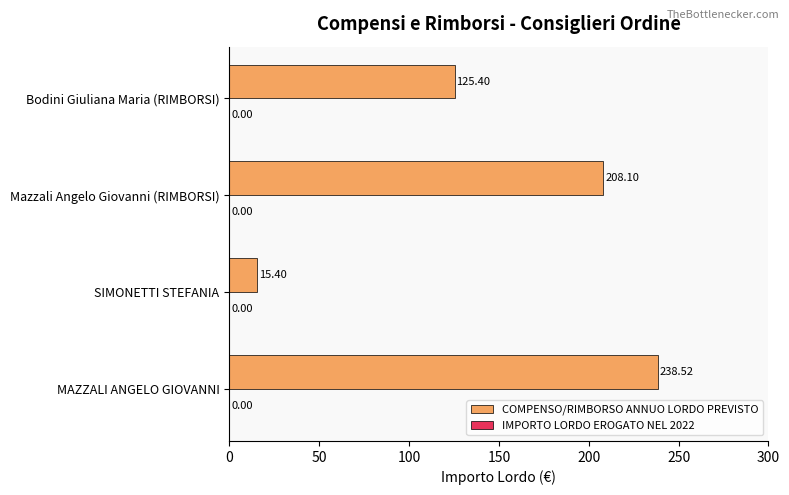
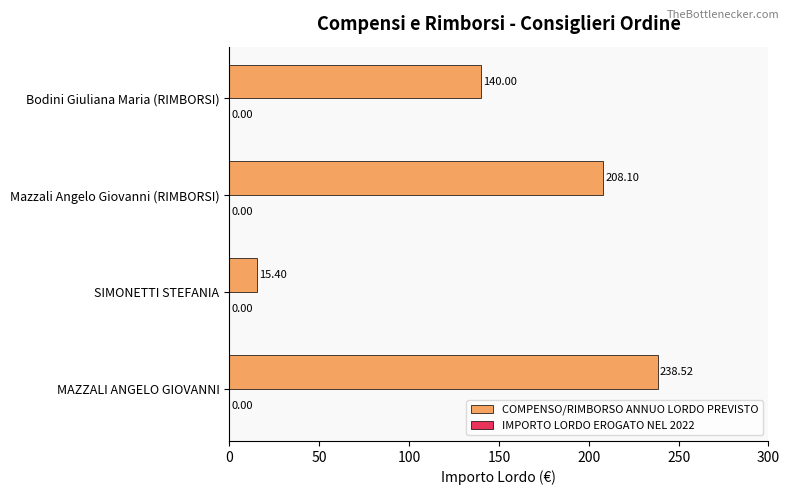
  {
    "COMPENSO/RIMBORSO ANNUO LORDO PREVISTO": {
-     "Bodini Giuliana Maria (RIMBORSI)": 125.40,
+     "Bodini Giuliana Maria (RIMBORSI)": 140.00,
      "Mazzali Angelo Giovanni (RIMBORSI)": 208.10,
      "SIMONETTI STEFANIA": 15.40,
      "MAZZALI ANGELO GIOVANNI": 238.52
    },
    "IMPORTO LORDO EROGATO NEL 2022": {
      "Bodini Giuliana Maria (RIMBORSI)": 0.00,
      "Mazzali Angelo Giovanni (RIMBORSI)": 0.00,
      "SIMONETTI STEFANIA": 0.00,
      "MAZZALI ANGELO GIOVANNI": 0.00
    }
  }
